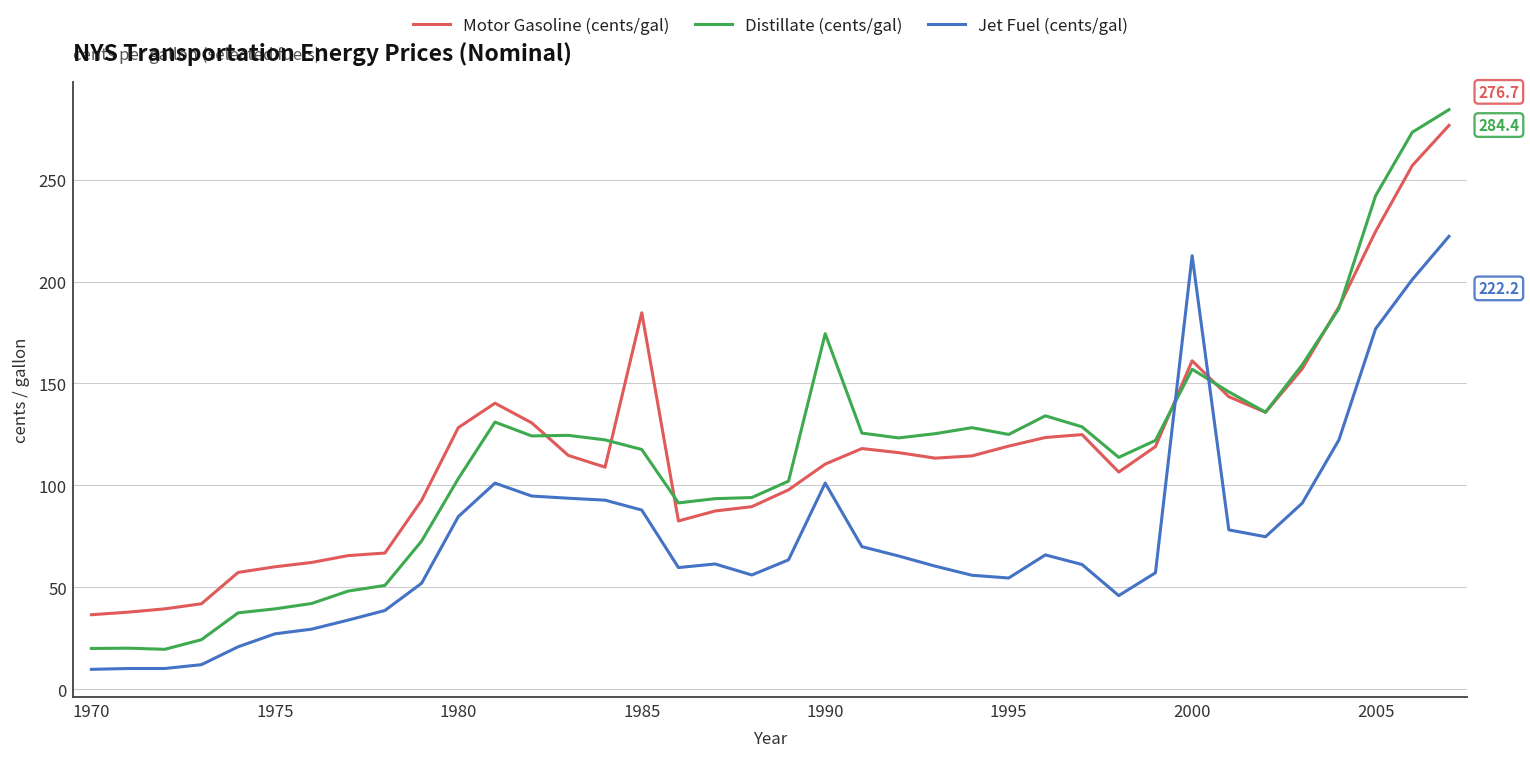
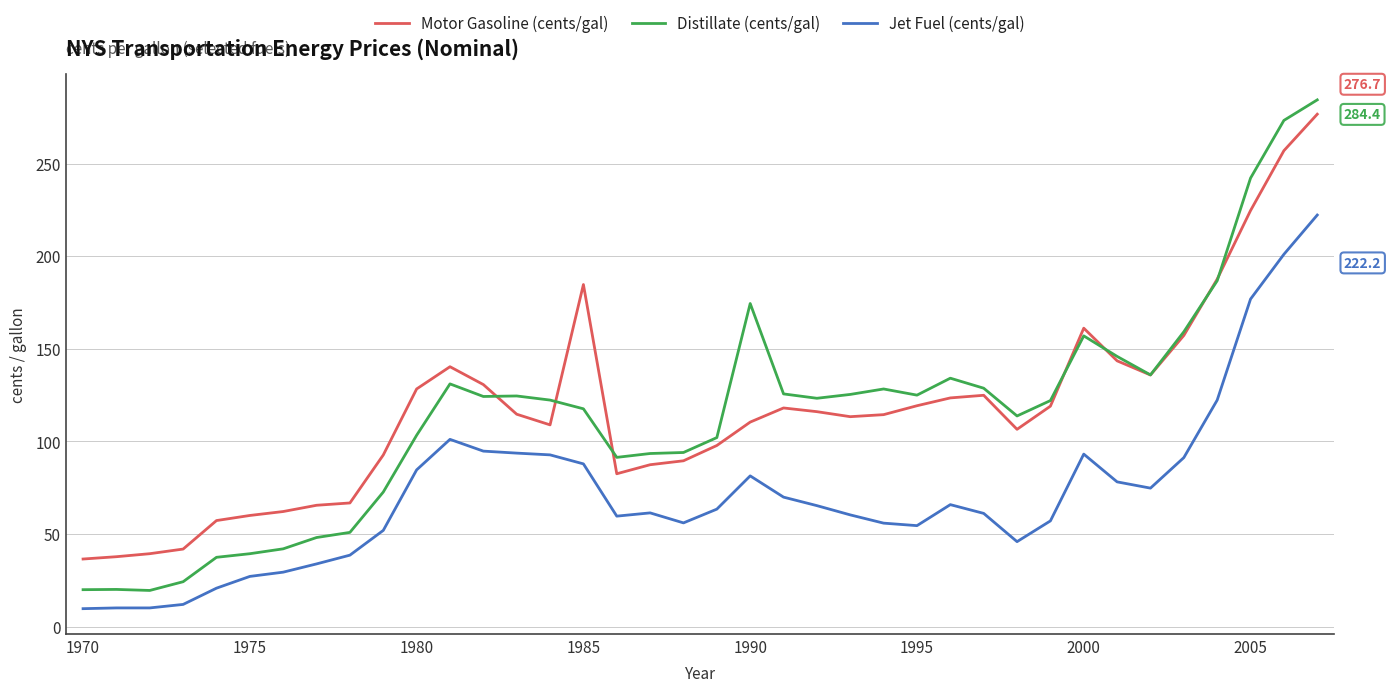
  {
    "Motor Gasoline (cents/gal)": {
      "1970": 37,
      "1975": 60,
      "1980": 128,
      "1985": 185,
      "1990": 110,
      "1995": 119,
      "2000": 161,
      "2005": 225
    },
    "Distillate (cents/gal)": {
      "1970": 20,
      "1975": 39,
      "1980": 103,
      "1985": 118,
      "1990": 174,
      "1995": 125,
      "2000": 157,
      "2005": 242
    },
    "Jet Fuel (cents/gal)": {
      "1970": 10,
      "1975": 27,
      "1980": 85,
      "1985": 88,
-     "1990": 101,
+     "1990": 81,
      "1995": 55,
-     "2000": 213,
+     "2000": 93,
      "2005": 177
    }
  }
